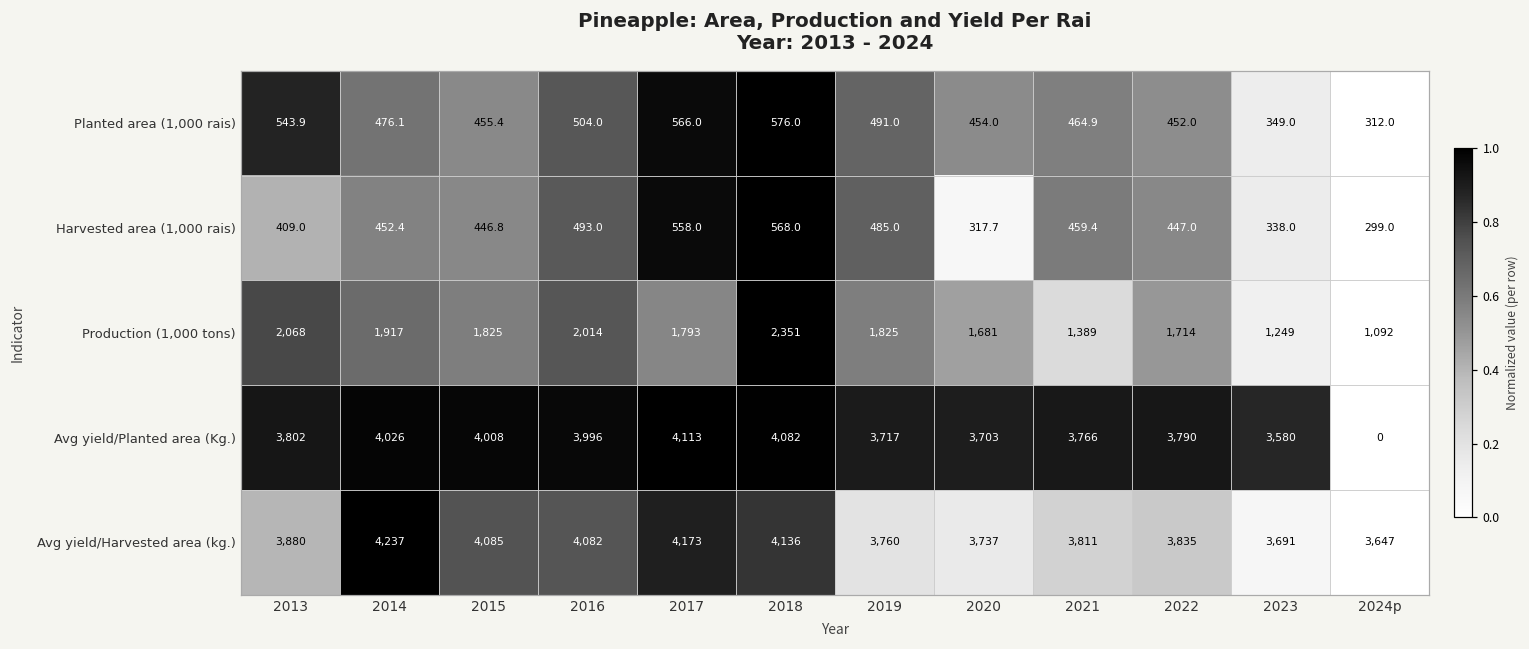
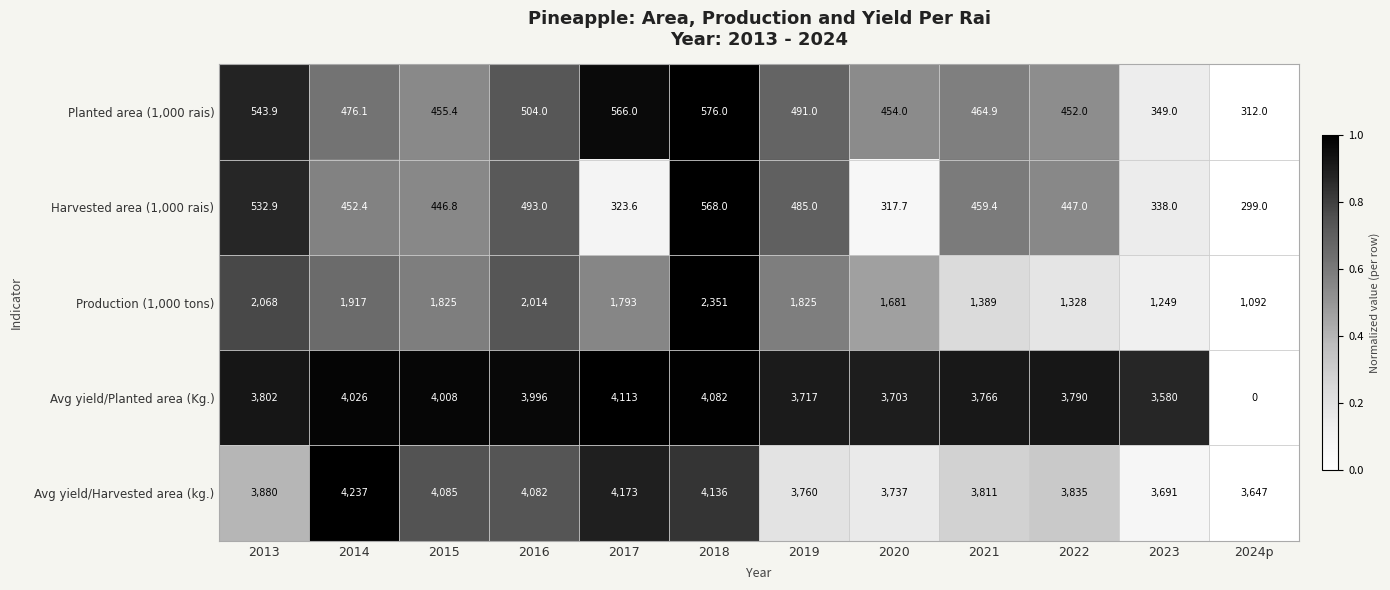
  {
    "Planted area (1,000 rais)": {
      "2013": "543.9",
      "2014": "476.1",
      "2015": "455.4",
      "2016": "504.0",
      "2017": "566.0",
      "2018": "576.0",
      "2019": "491.0",
      "2020": "454.0",
      "2021": "464.9",
      "2022": "452.0",
      "2023": "349.0",
      "2024p": "312.0"
    },
    "Harvested area (1,000 rais)": {
-     "2013": "409.0",
+     "2013": "532.9",
      "2014": "452.4",
      "2015": "446.8",
      "2016": "493.0",
-     "2017": "558.0",
+     "2017": "323.6",
      "2018": "568.0",
      "2019": "485.0",
      "2020": "317.7",
      "2021": "459.4",
      "2022": "447.0",
      "2023": "338.0",
      "2024p": "299.0"
    },
    "Production (1,000 tons)": {
      "2013": "2,068",
      "2014": "1,917",
      "2015": "1,825",
      "2016": "2,014",
      "2017": "1,793",
      "2018": "2,351",
      "2019": "1,825",
      "2020": "1,681",
      "2021": "1,389",
-     "2022": "1,714",
+     "2022": "1,328",
      "2023": "1,249",
      "2024p": "1,092"
    },
    "Avg yield/Planted area (Kg.)": {
      "2013": "3,802",
      "2014": "4,026",
      "2015": "4,008",
      "2016": "3,996",
      "2017": "4,113",
      "2018": "4,082",
      "2019": "3,717",
      "2020": "3,703",
      "2021": "3,766",
      "2022": "3,790",
      "2023": "3,580",
      "2024p": "0"
    },
    "Avg yield/Harvested area (kg.)": {
      "2013": "3,880",
      "2014": "4,237",
      "2015": "4,085",
      "2016": "4,082",
      "2017": "4,173",
      "2018": "4,136",
      "2019": "3,760",
      "2020": "3,737",
      "2021": "3,811",
      "2022": "3,835",
      "2023": "3,691",
      "2024p": "3,647"
    }
  }
